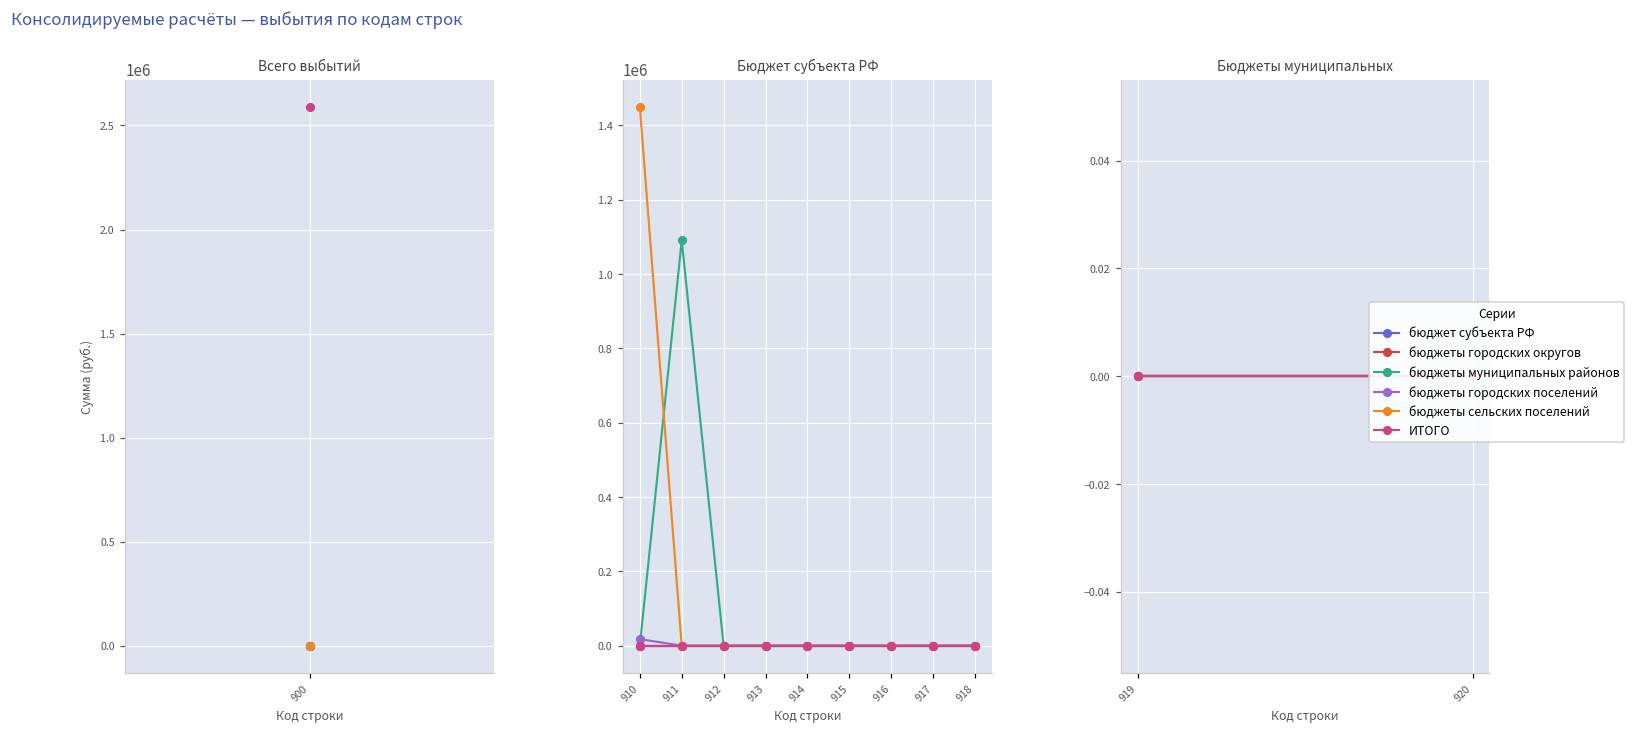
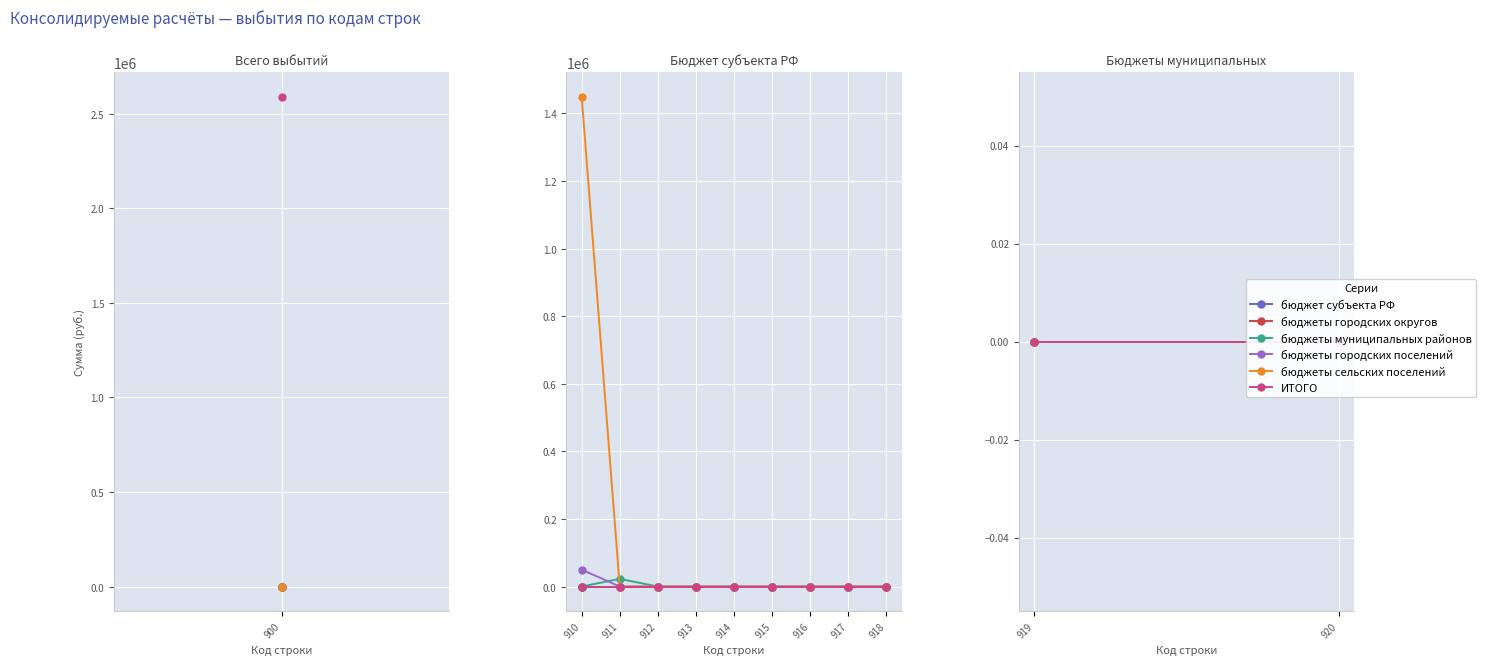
  {
    "Всего выбытий": {
      "бюджеты сельских поселений": {
        "900": 0
      },
      "ИТОГО": {
        "900": 2590000
      }
    },
    "Бюджет субъекта РФ": {
      "бюджеты муниципальных районов": {
-       "911": 1090000
+       "911": 20000
      },
      "бюджеты городских поселений": {
-       "910": 20000
+       "910": 50000
      },
      "бюджеты сельских поселений": {
        "910": 1450000
      }
    },
    "Бюджеты муниципальных": {
      "919": 0.000
    }
  }
